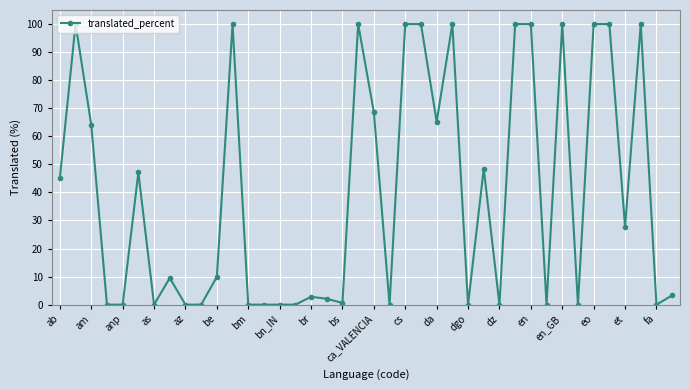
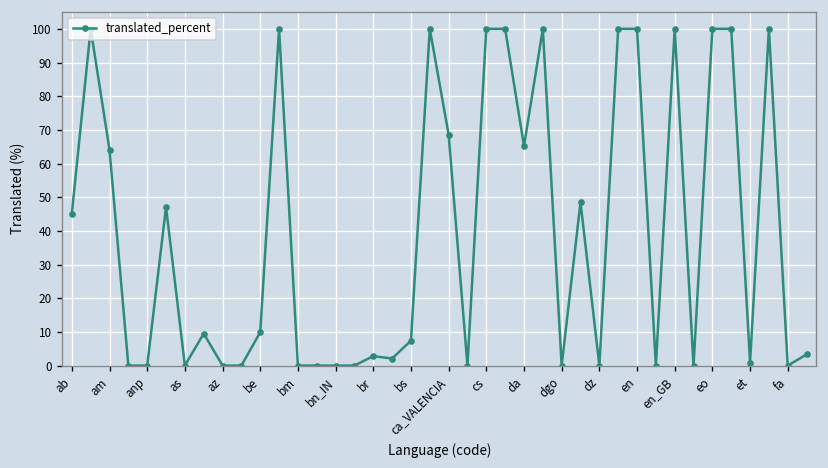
  {
    "ab": 45,
    "am": 64,
    "anp": 0,
    "as": 0,
    "az": 0,
    "be": 10,
    "bm": 0,
    "bn_IN": 0,
    "br": 3,
-   "bs": 1,
+   "bs": 7,
    "ca_VALENCIA": 69,
    "cs": 100,
    "da": 65,
    "dgo": 0,
    "dz": 0,
    "en": 100,
    "en_GB": 100,
    "eo": 100,
-   "et": 28,
+   "et": 1,
    "fa": 0
  }
